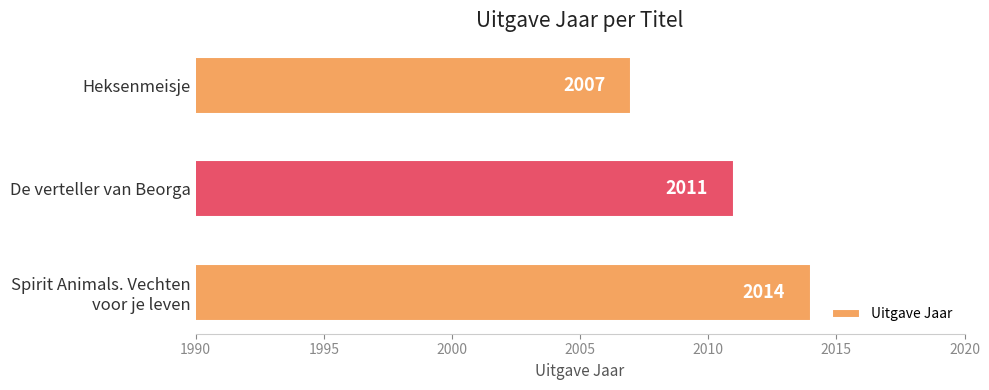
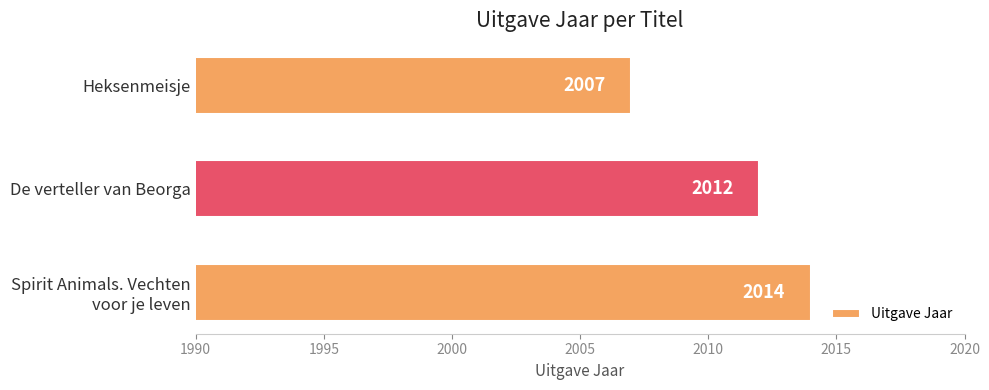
  {
    "Heksenmeisje": 2007,
-   "De verteller van Beorga": 2011,
+   "De verteller van Beorga": 2012,
    "Spirit Animals. Vechten voor je leven": 2014
  }
